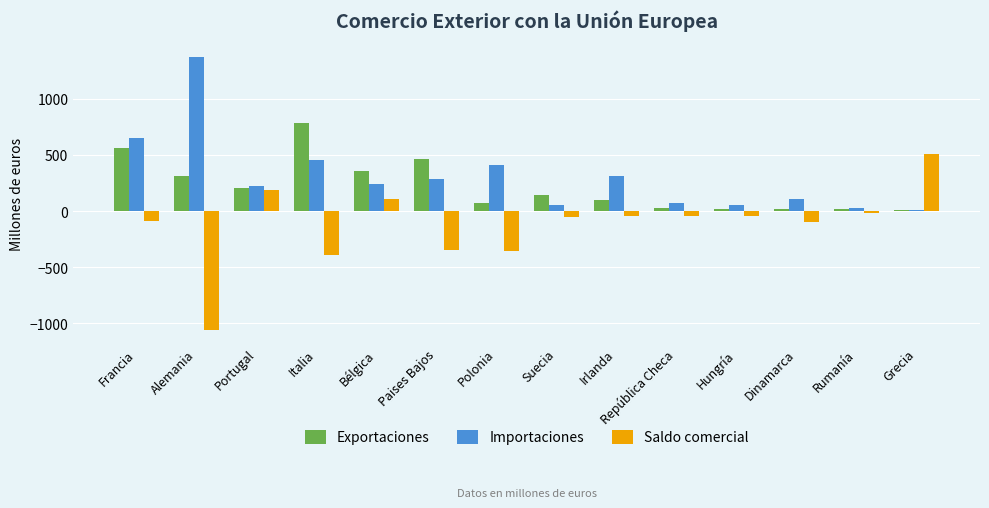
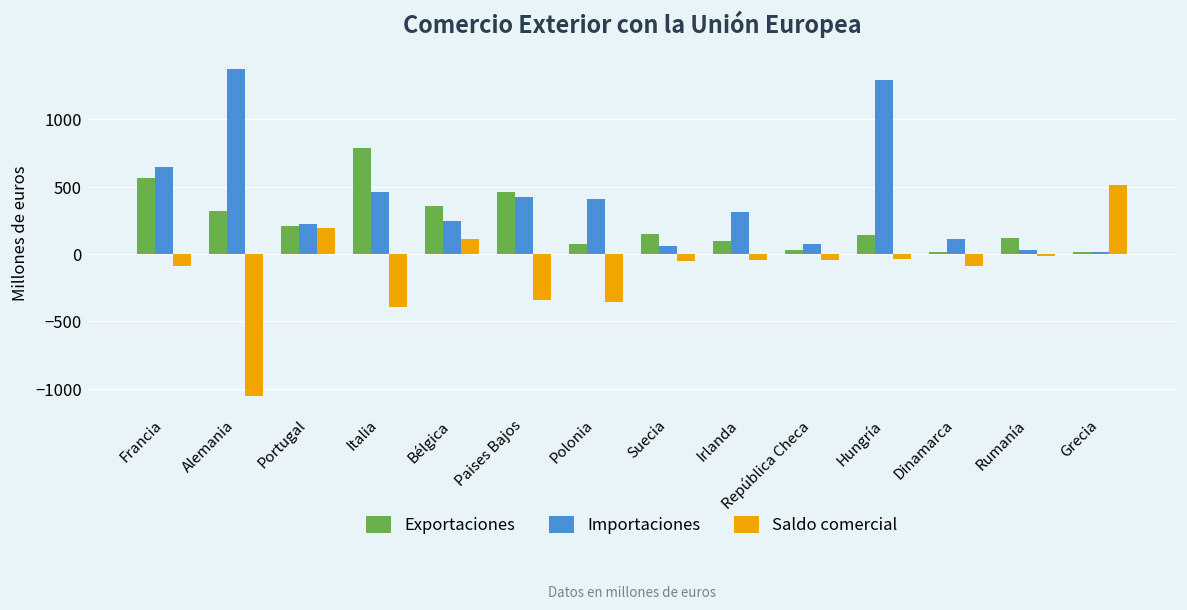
  {
    "Exportaciones": {
      "Francia": 560,
      "Alemania": 320,
      "Portugal": 210,
      "Italia": 780,
      "Bélgica": 360,
      "Paises Bajos": 460,
      "Polonia": 70,
      "Suecia": 150,
      "Irlanda": 100,
      "República Checa": 30,
-     "Hungría": 20,
-     "Rumanía": 20
+     "Hungría": 140,
+     "Rumanía": 120
    },
    "Importaciones": {
      "Francia": 650,
      "Alemania": 1370,
      "Portugal": 220,
      "Italia": 460,
      "Bélgica": 240,
-     "Paises Bajos": 290,
+     "Paises Bajos": 420,
      "Polonia": 410,
      "Suecia": 60,
      "Irlanda": 310,
      "República Checa": 70,
-     "Hungría": 60,
+     "Hungría": 1290,
      "Dinamarca": 110,
      "Rumanía": 30
    },
    "Saldo comercial": {
      "Francia": -90,
      "Alemania": -1050,
      "Portugal": 190,
      "Italia": -390,
      "Bélgica": 110,
      "Paises Bajos": -340,
      "Polonia": -360,
      "Suecia": -50,
      "Irlanda": -40,
      "República Checa": -40,
      "Hungría": -40,
      "Dinamarca": -90,
      "Grecia": 510
    }
  }
